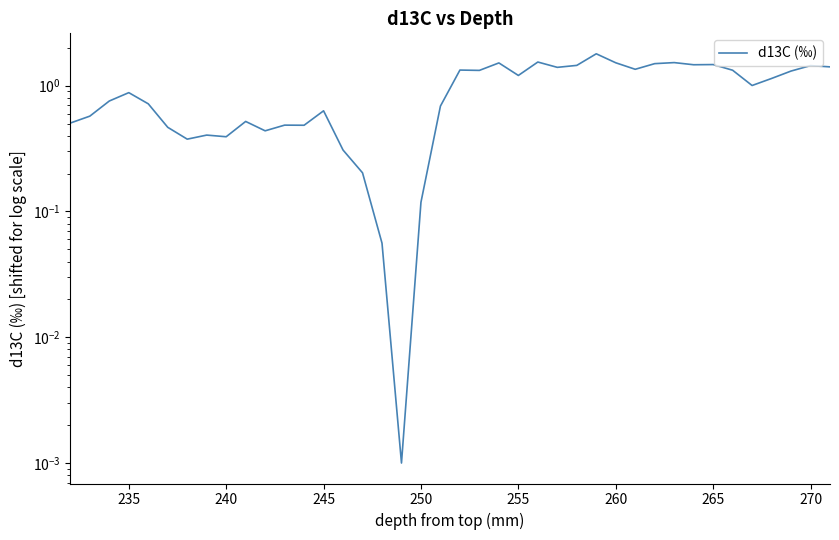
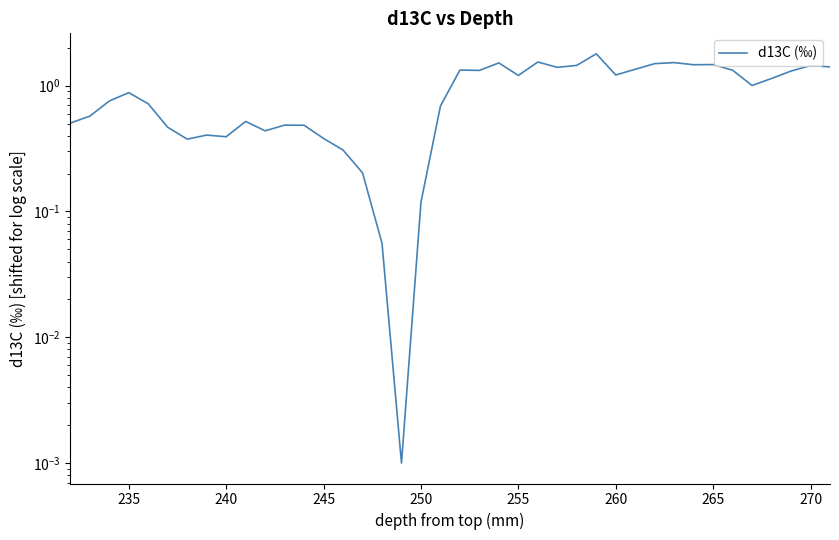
  {
    "235": 0.9,
    "240": 0.39,
-   "245": 0.6,
+   "245": 0.38,
    "250": 0.12,
    "255": 1.2,
-   "260": 1.5,
+   "260": 1.2,
    "265": 1.5
  }
